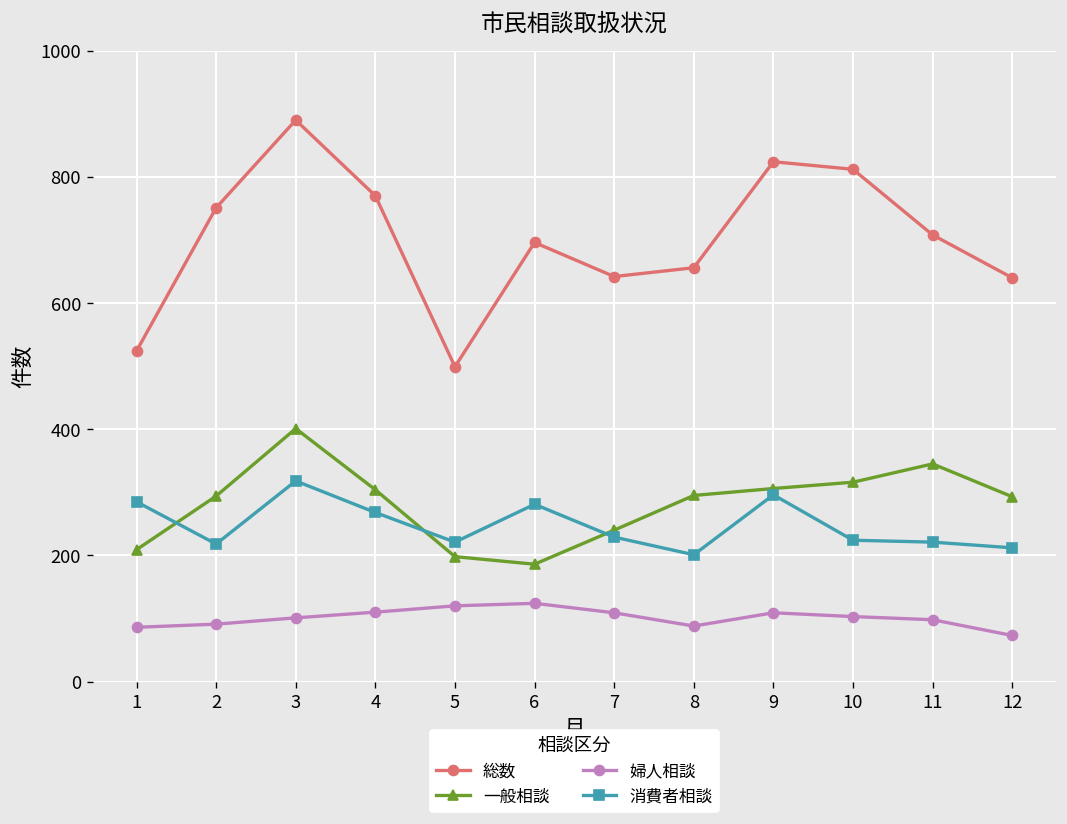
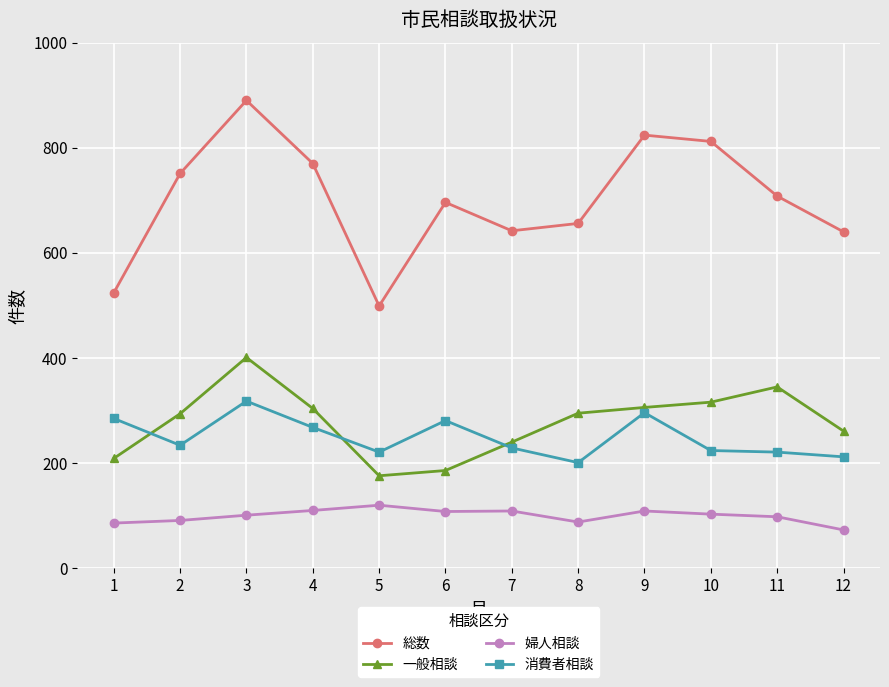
  {
    "総数": {
      "1": 520,
      "2": 750,
      "3": 890,
      "4": 770,
      "5": 500,
      "6": 700,
      "7": 640,
      "8": 660,
      "9": 820,
      "10": 810,
      "11": 710,
      "12": 640
    },
    "一般相談": {
      "1": 210,
      "2": 290,
      "3": 400,
      "4": 300,
-     "5": 200,
+     "5": 180,
      "6": 190,
      "7": 240,
      "8": 300,
      "9": 310,
      "10": 320,
      "11": 350,
-     "12": 290
+     "12": 260
    },
    "婦人相談": {
      "1": 90,
      "2": 90,
      "3": 100,
      "4": 110,
      "5": 120,
-     "6": 120,
+     "6": 110,
      "7": 110,
      "8": 90,
      "9": 110,
      "10": 100,
      "11": 100,
      "12": 70
    },
    "消費者相談": {
      "1": 290,
-     "2": 220,
+     "2": 230,
      "3": 320,
      "4": 270,
      "5": 220,
      "6": 280,
      "7": 230,
      "8": 200,
      "9": 300,
      "10": 220,
      "11": 220,
      "12": 210
    }
  }
